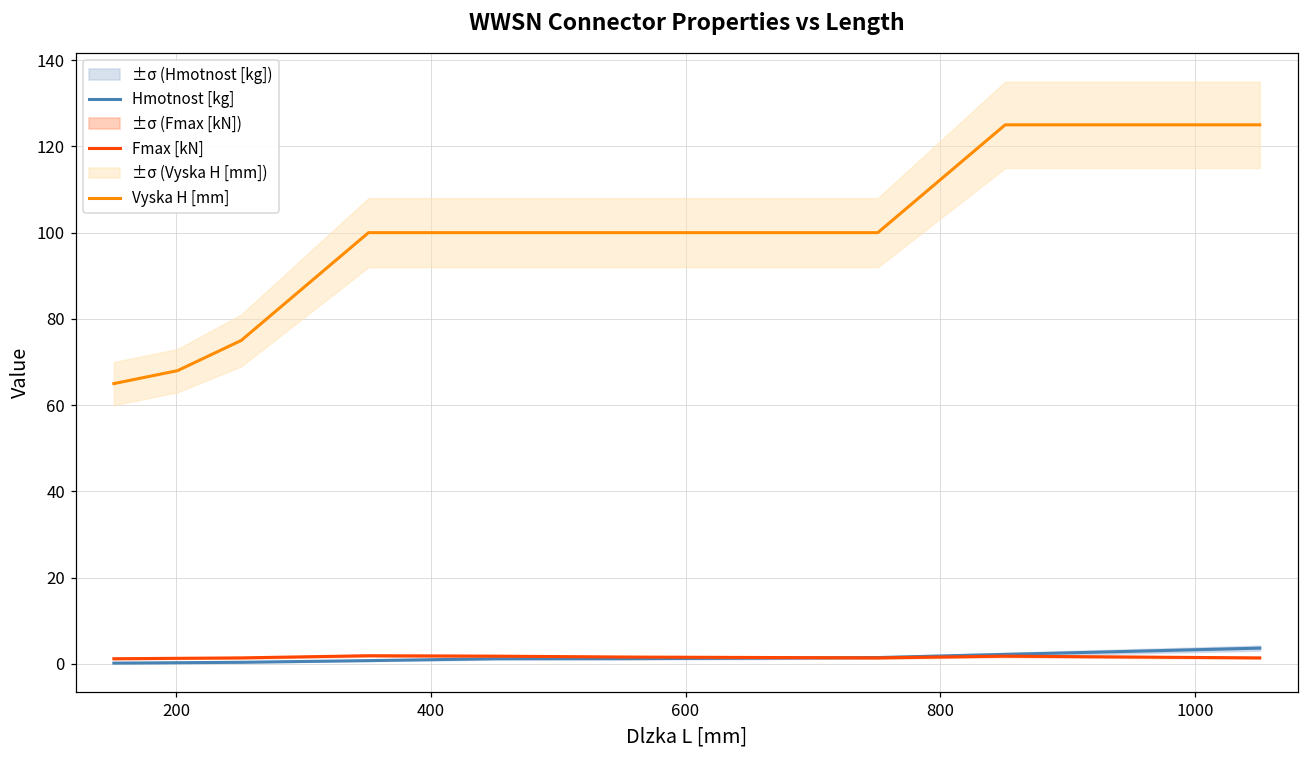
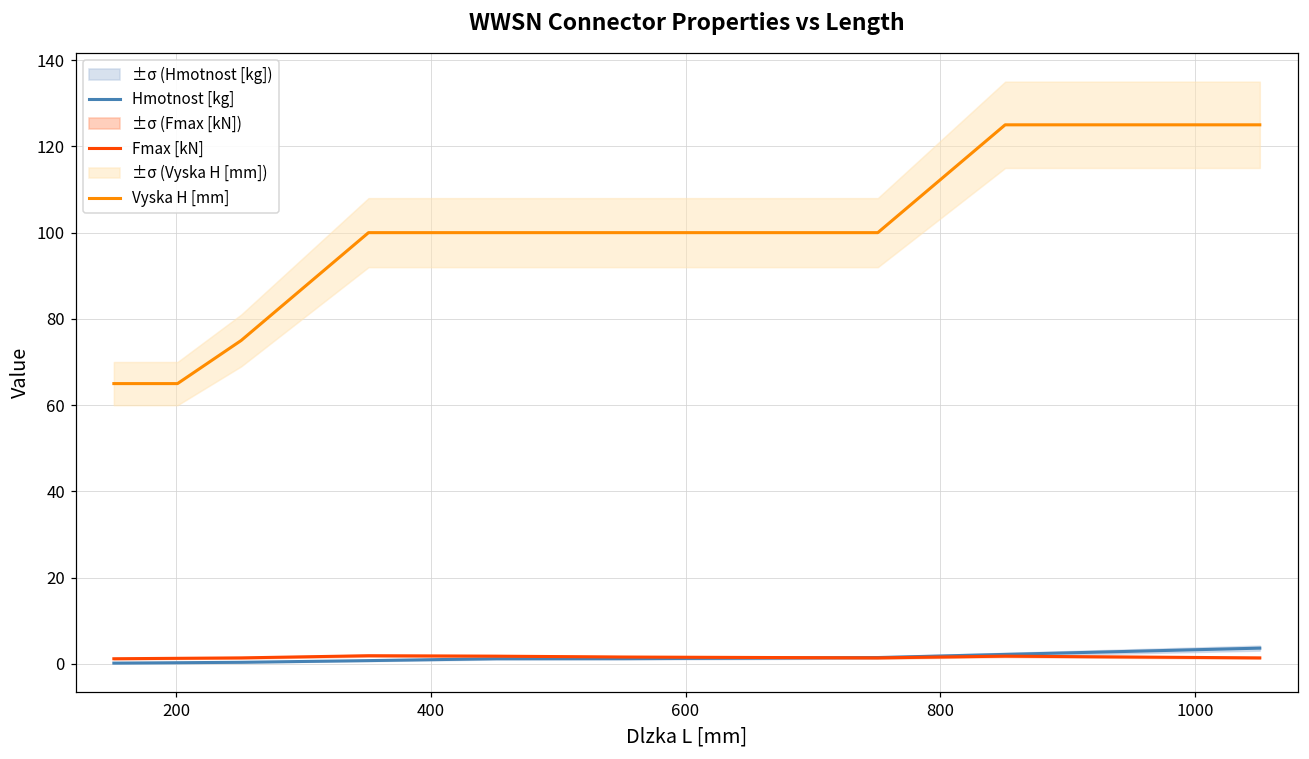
  {
    "Vyska H [mm]": {
-     "200": 68
+     "200": 65
    }
  }
